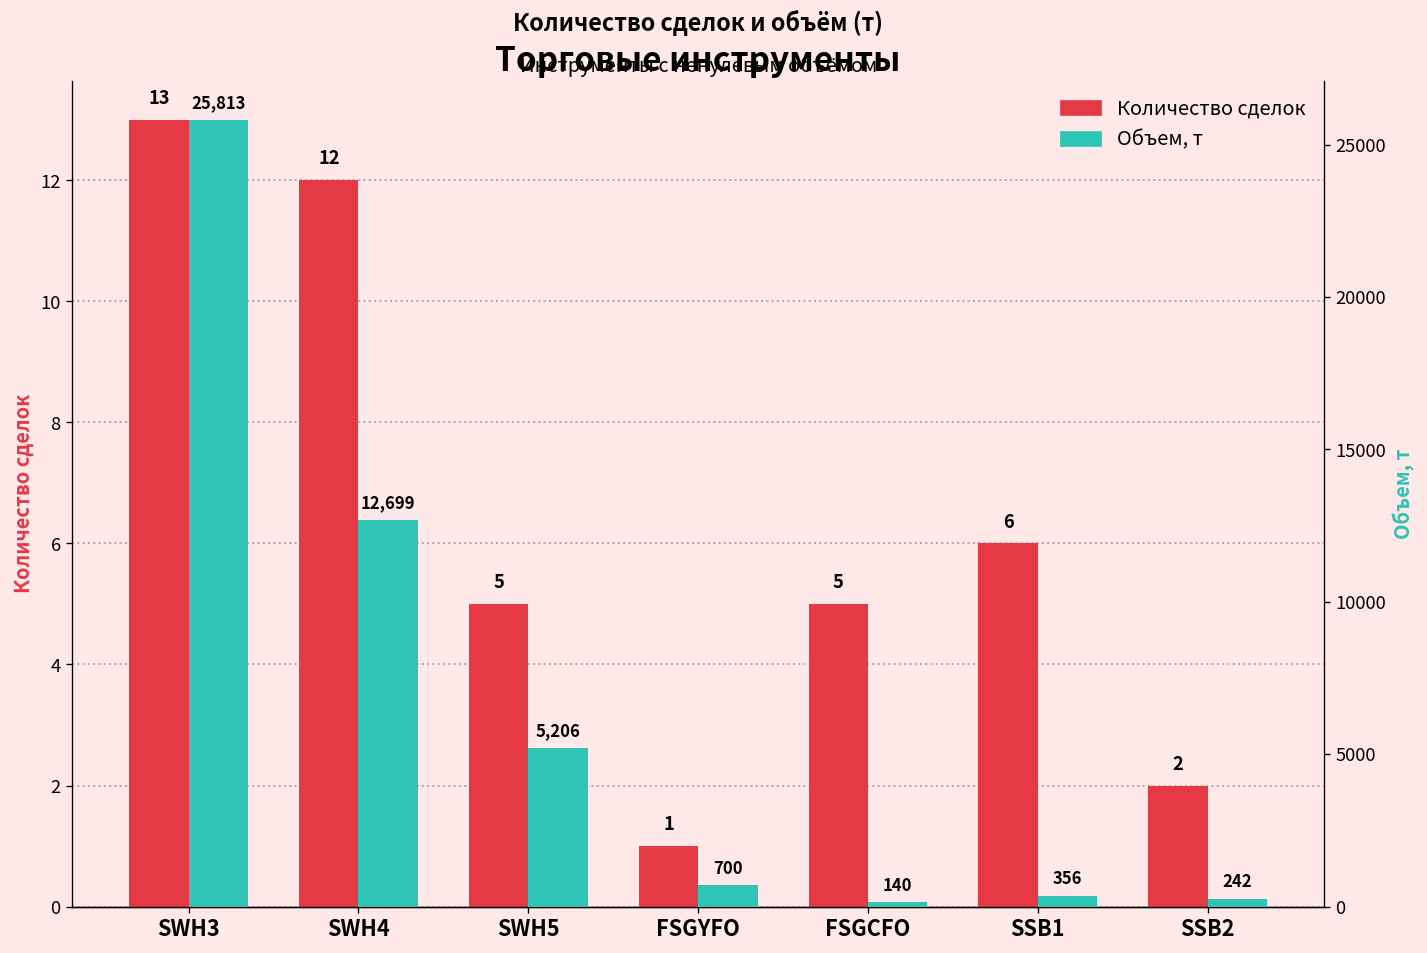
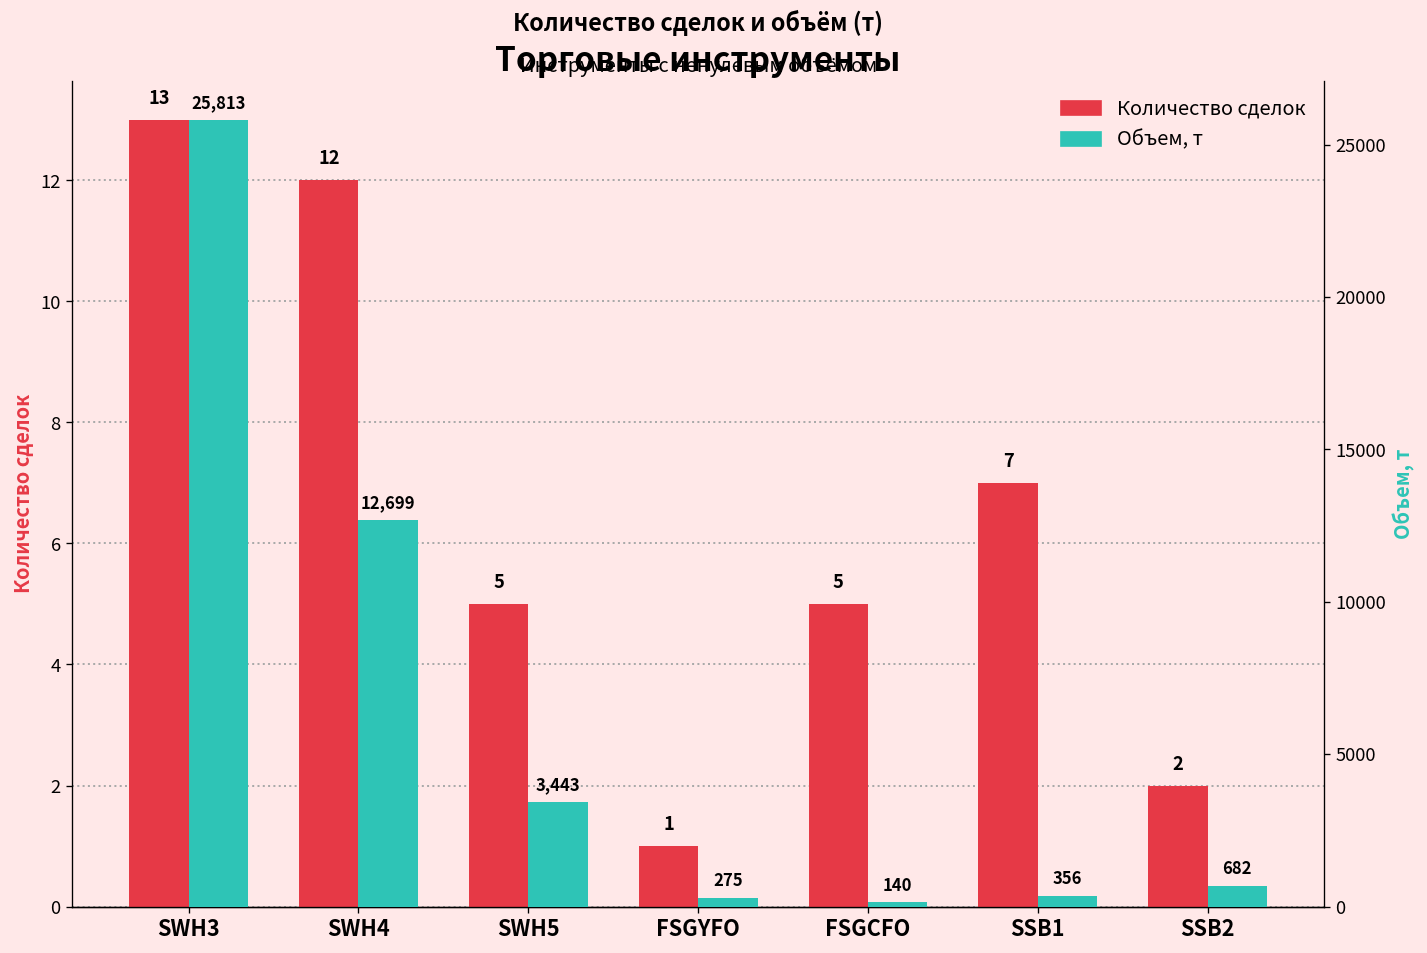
  {
    "Количество сделок": {
      "SWH3": "13",
      "SWH4": "12",
      "SWH5": "5",
      "FSGYFO": "1",
      "FSGCFO": "5",
-     "SSB1": "6",
+     "SSB1": "7",
      "SSB2": "2"
    },
    "Объем, т": {
      "SWH3": "25,813",
      "SWH4": "12,699",
-     "SWH5": "5,206",
-     "FSGYFO": "700",
+     "SWH5": "3,443",
+     "FSGYFO": "275",
      "FSGCFO": "140",
      "SSB1": "356",
-     "SSB2": "242"
+     "SSB2": "682"
    }
  }
